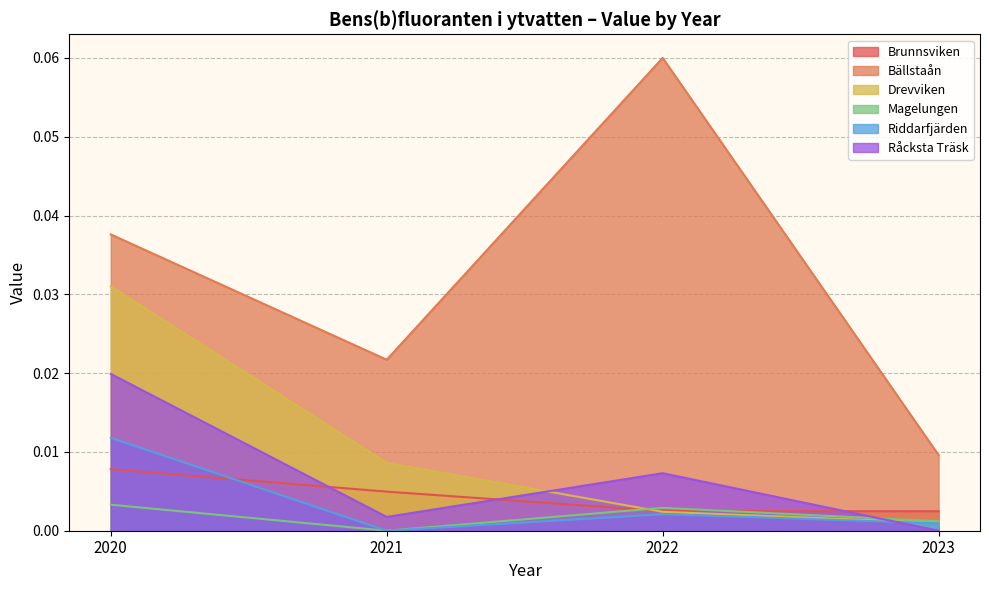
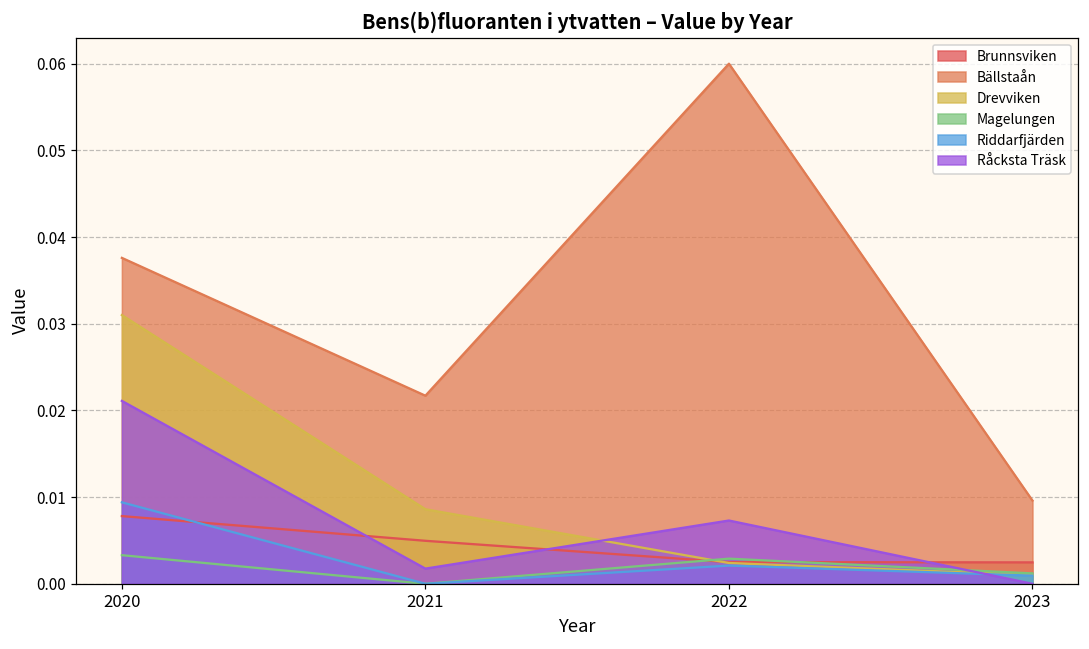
  {
    "Drevviken": {
      "2020": 0.031,
      "2021": 0.009
    },
    "Magelungen": {
      "2020": 0.003,
      "2022": 0.003
    },
    "Riddarfjärden": {
-     "2020": 0.012
+     "2020": 0.009
    },
    "Råcksta Träsk": {
-     "2020": 0.020,
+     "2020": 0.021,
      "2021": 0.002,
      "2022": 0.007,
      "2023": 0.000
    }
  }
